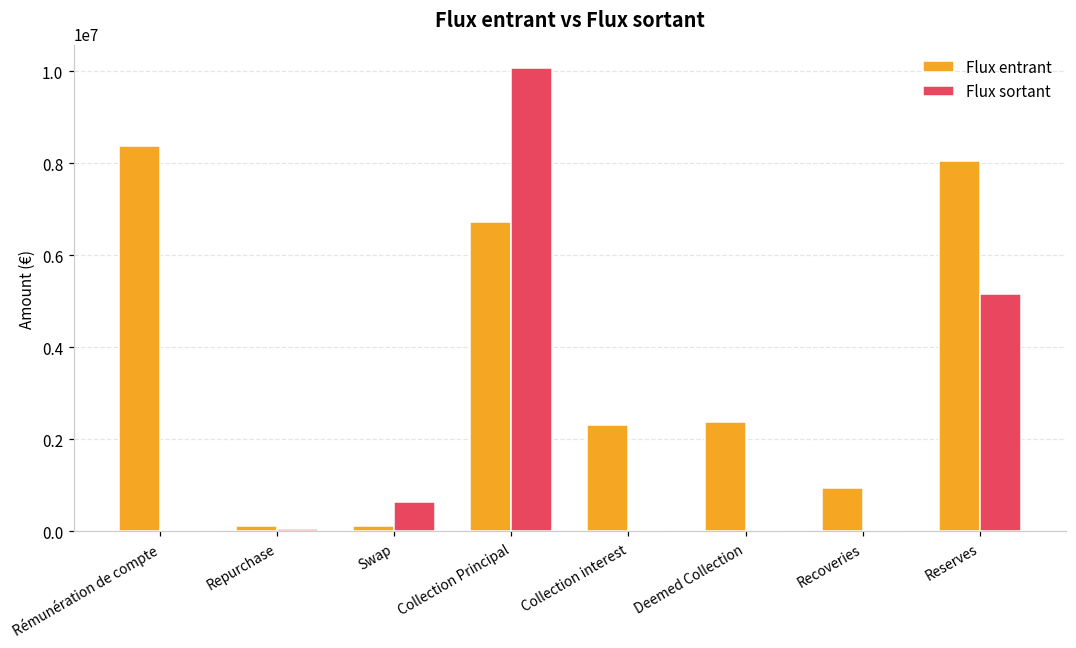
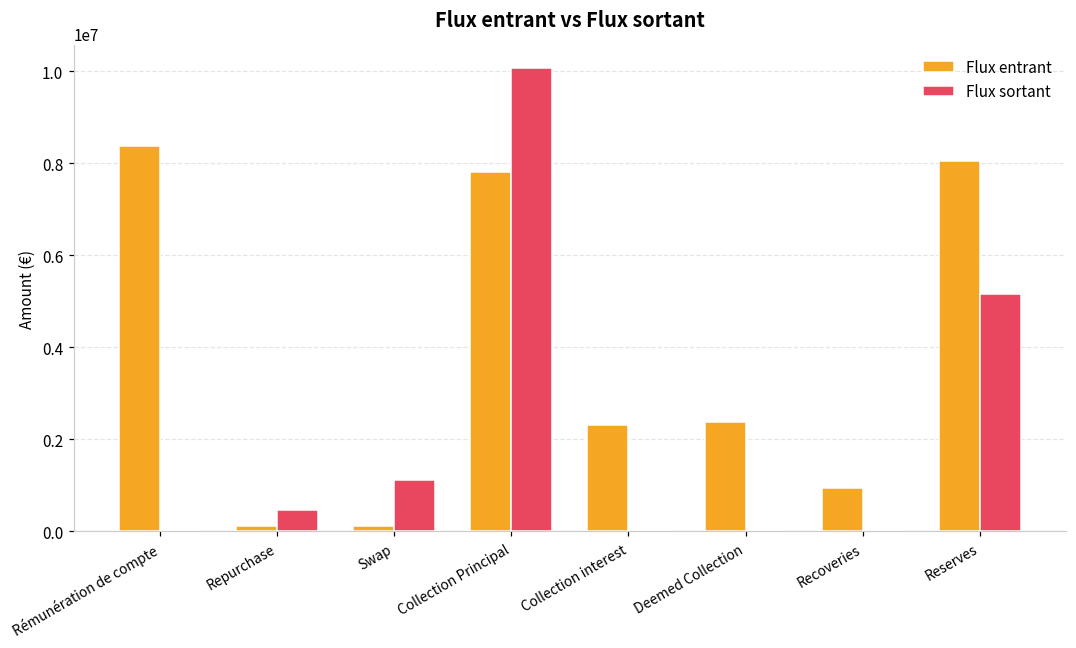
  {
    "Flux entrant": {
      "Rémunération de compte": 8400000,
      "Repurchase": 100000,
      "Swap": 100000,
-     "Collection Principal": 6700000,
+     "Collection Principal": 7800000,
      "Collection interest": 2300000,
      "Deemed Collection": 2400000,
      "Recoveries": 900000,
      "Reserves": 8100000
    },
    "Flux sortant": {
-     "Repurchase": 100000,
-     "Swap": 600000,
+     "Repurchase": 500000,
+     "Swap": 1100000,
      "Collection Principal": 10100000,
      "Collection interest": 0,
      "Deemed Collection": 0,
      "Recoveries": 0,
      "Reserves": 5200000
    }
  }
